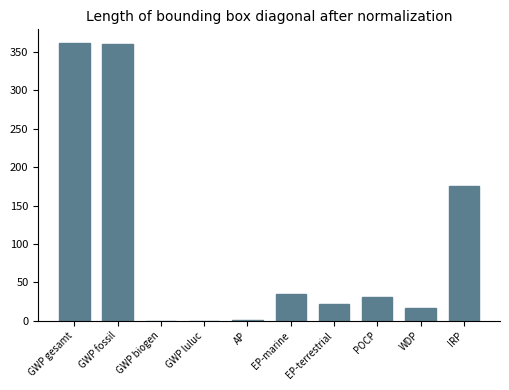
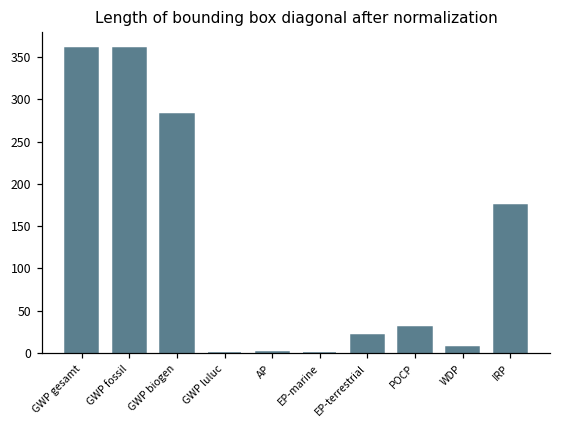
  {
    "GWP gesamt": 360,
    "GWP fossil": 360,
-   "GWP biogen": 0,
-   "EP-marine": 30,
+   "GWP biogen": 280,
+   "EP-marine": 0,
    "EP-terrestrial": 20,
    "POCP": 30,
-   "WDP": 20,
+   "WDP": 10,
    "IRP": 180
  }
